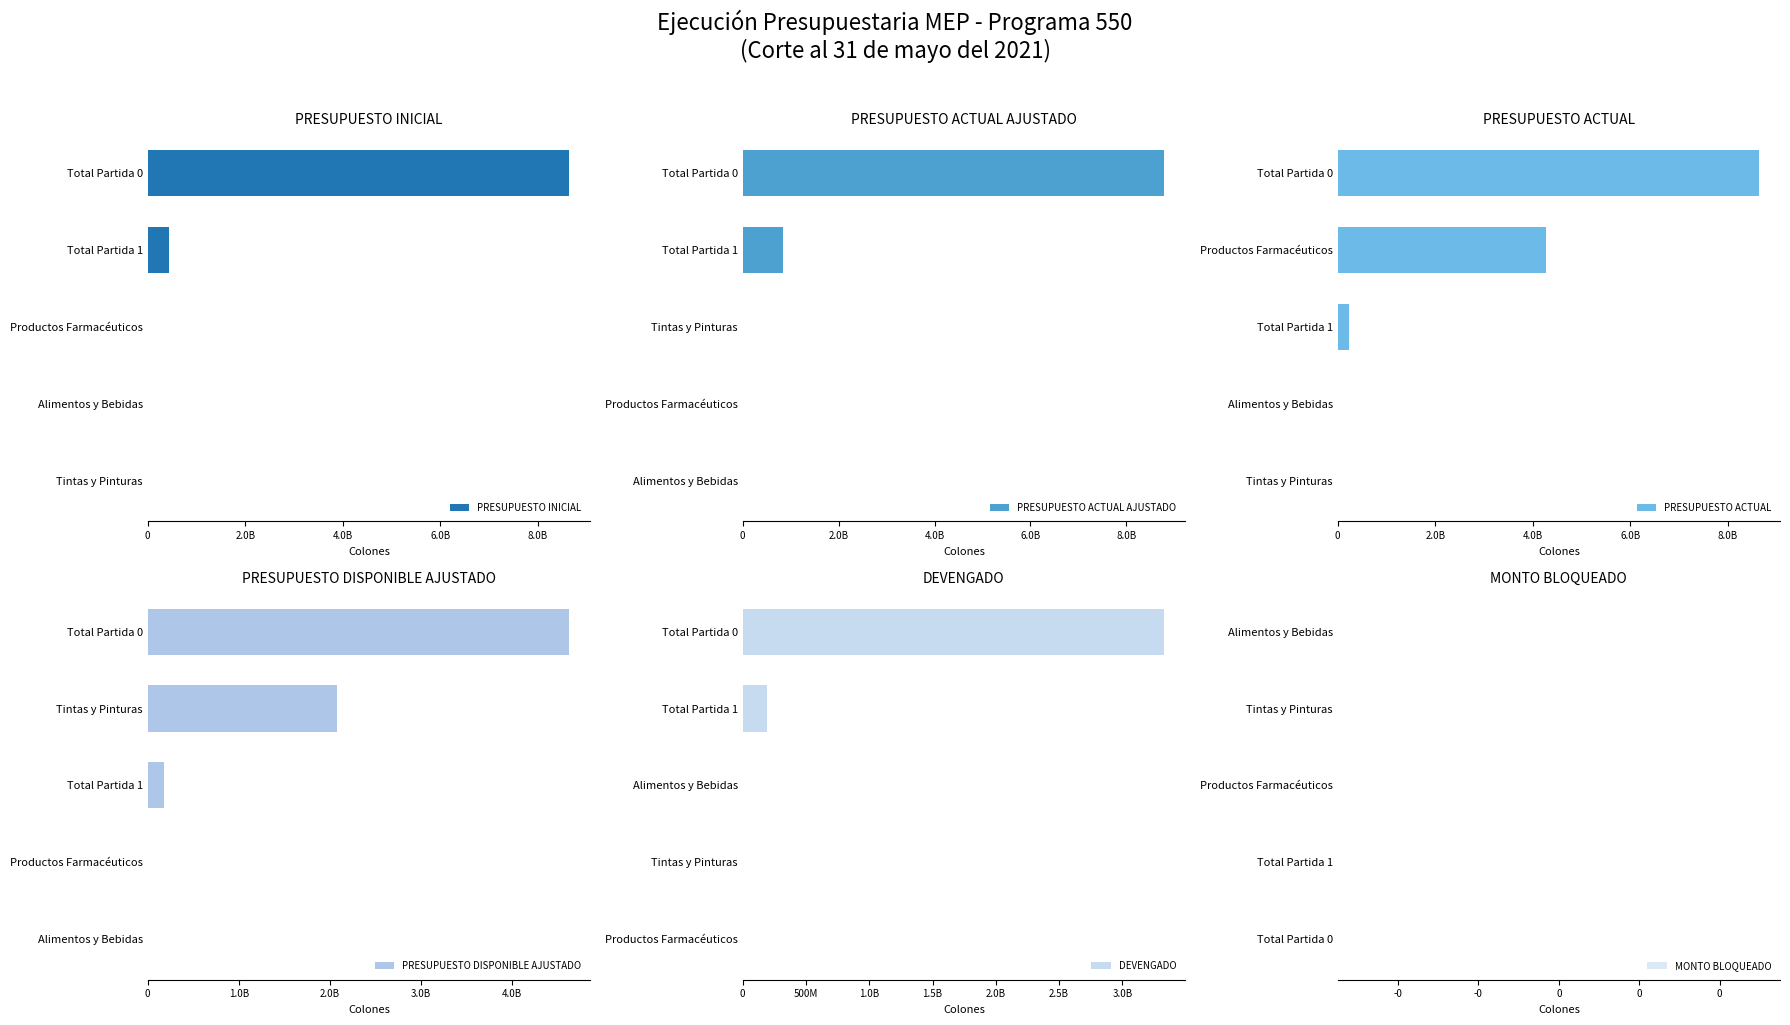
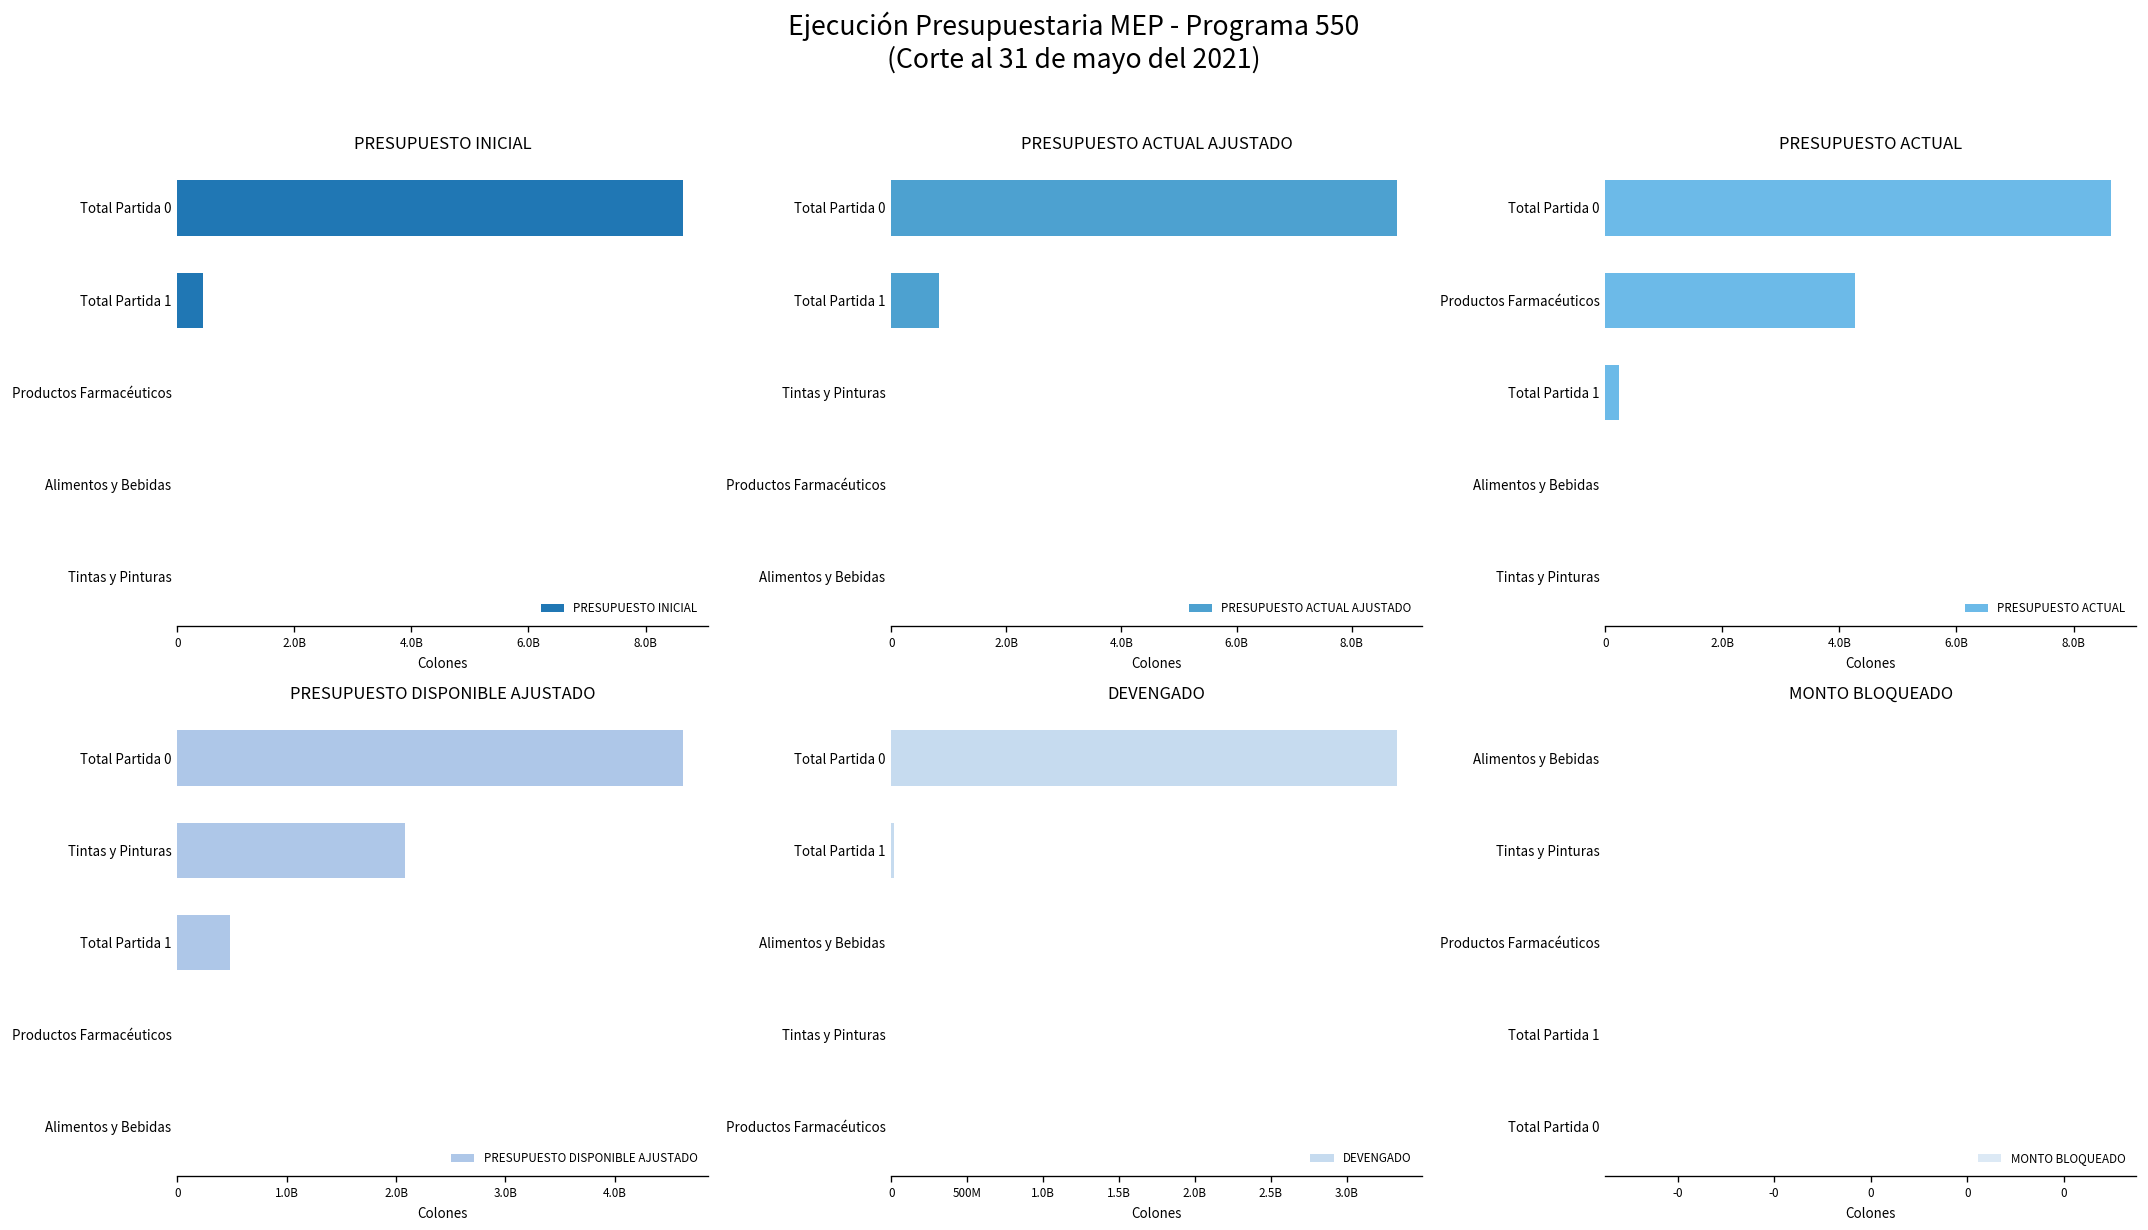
  {
    "PRESUPUESTO INICIAL": {
      "Total Partida 0": 8600000000,
      "Total Partida 1": 400000000
    },
    "PRESUPUESTO ACTUAL AJUSTADO": {
      "Total Partida 0": 8800000000,
      "Total Partida 1": 800000000
    },
    "PRESUPUESTO ACTUAL": {
      "Total Partida 0": 8600000000,
      "Productos Farmacéuticos": 4300000000,
      "Total Partida 1": 200000000
    },
    "PRESUPUESTO DISPONIBLE AJUSTADO": {
      "Total Partida 0": 4600000000,
      "Tintas y Pinturas": 2100000000,
-     "Total Partida 1": 200000000,
+     "Total Partida 1": 500000000,
      "Alimentos y Bebidas": 0
    },
    "DEVENGADO": {
      "Total Partida 0": 3330000000,
-     "Total Partida 1": 190000000,
+     "Total Partida 1": 20000000,
      "Alimentos y Bebidas": 0,
      "Tintas y Pinturas": 0,
      "Productos Farmacéuticos": 0
    }
  }
